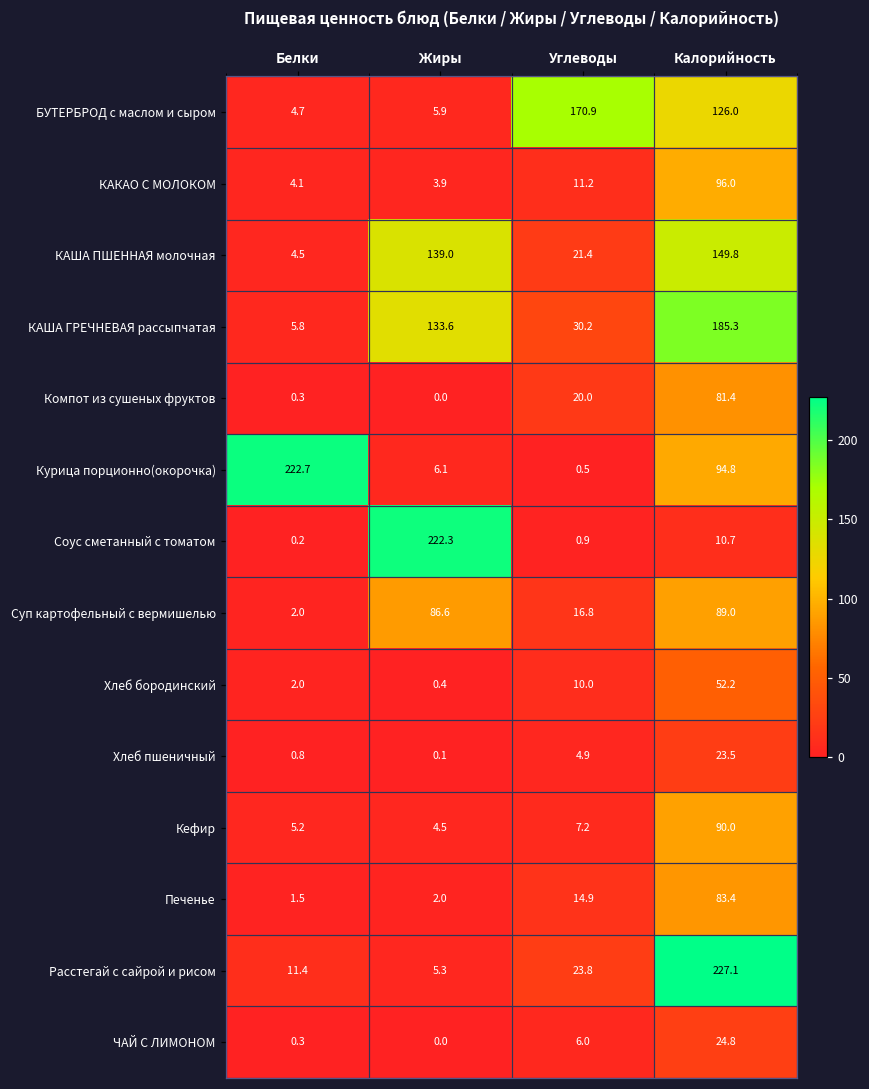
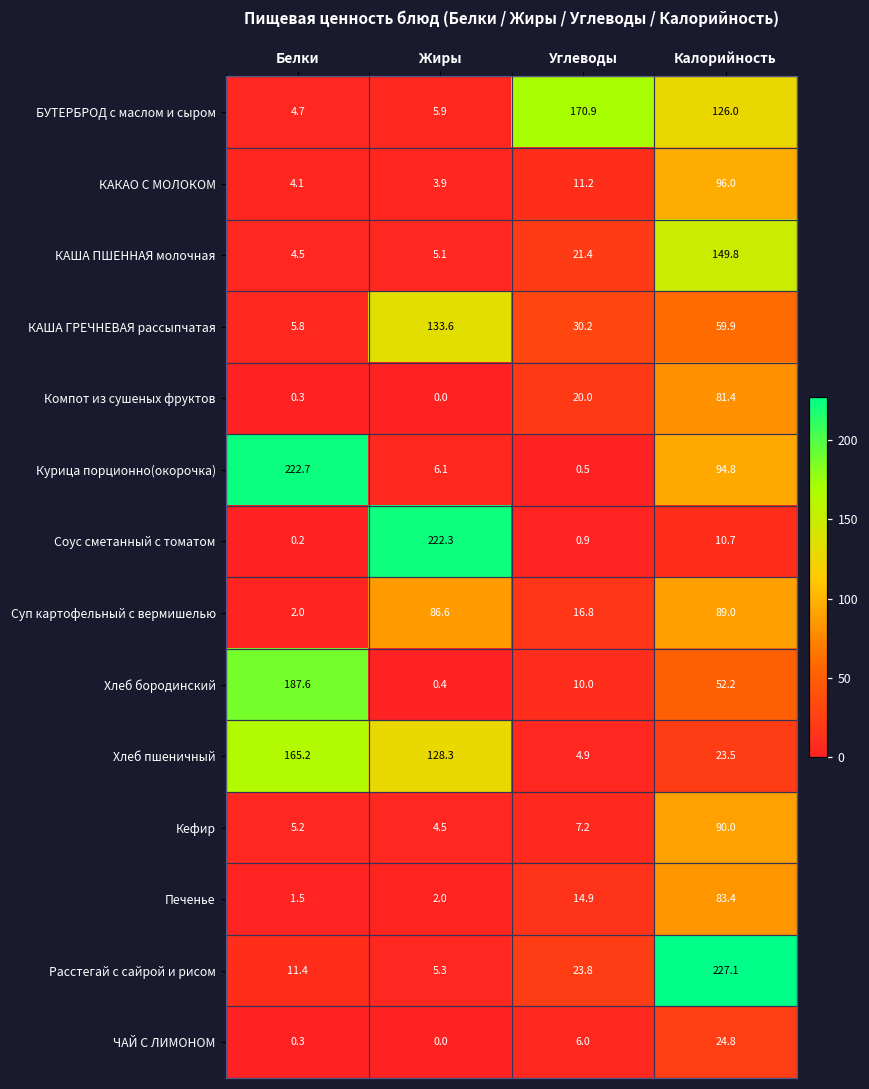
  {
    "БУТЕРБРОД с маслом и сыром": {
      "Белки": 4.7,
      "Жиры": 5.9,
      "Углеводы": 170.9,
      "Калорийность": 126.0
    },
    "КАКАО С МОЛОКОМ": {
      "Белки": 4.1,
      "Жиры": 3.9,
      "Углеводы": 11.2,
      "Калорийность": 96.0
    },
    "КАША ПШЕННАЯ молочная": {
      "Белки": 4.5,
-     "Жиры": 139.0,
+     "Жиры": 5.1,
      "Углеводы": 21.4,
      "Калорийность": 149.8
    },
    "КАША ГРЕЧНЕВАЯ рассыпчатая": {
      "Белки": 5.8,
      "Жиры": 133.6,
      "Углеводы": 30.2,
-     "Калорийность": 185.3
+     "Калорийность": 59.9
    },
    "Компот из сушеных фруктов": {
      "Белки": 0.3,
      "Жиры": 0.0,
      "Углеводы": 20.0,
      "Калорийность": 81.4
    },
    "Курица порционно(окорочка)": {
      "Белки": 222.7,
      "Жиры": 6.1,
      "Углеводы": 0.5,
      "Калорийность": 94.8
    },
    "Соус сметанный с томатом": {
      "Белки": 0.2,
      "Жиры": 222.3,
      "Углеводы": 0.9,
      "Калорийность": 10.7
    },
    "Суп картофельный с вермишелью": {
      "Белки": 2.0,
      "Жиры": 86.6,
      "Углеводы": 16.8,
      "Калорийность": 89.0
    },
    "Хлеб бородинский": {
-     "Белки": 2.0,
+     "Белки": 187.6,
      "Жиры": 0.4,
      "Углеводы": 10.0,
      "Калорийность": 52.2
    },
    "Хлеб пшеничный": {
-     "Белки": 0.8,
-     "Жиры": 0.1,
+     "Белки": 165.2,
+     "Жиры": 128.3,
      "Углеводы": 4.9,
      "Калорийность": 23.5
    },
    "Кефир": {
      "Белки": 5.2,
      "Жиры": 4.5,
      "Углеводы": 7.2,
      "Калорийность": 90.0
    },
    "Печенье": {
      "Белки": 1.5,
      "Жиры": 2.0,
      "Углеводы": 14.9,
      "Калорийность": 83.4
    },
    "Расстегай с сайрой и рисом": {
      "Белки": 11.4,
      "Жиры": 5.3,
      "Углеводы": 23.8,
      "Калорийность": 227.1
    },
    "ЧАЙ С ЛИМОНОМ": {
      "Белки": 0.3,
      "Жиры": 0.0,
      "Углеводы": 6.0,
      "Калорийность": 24.8
    }
  }
